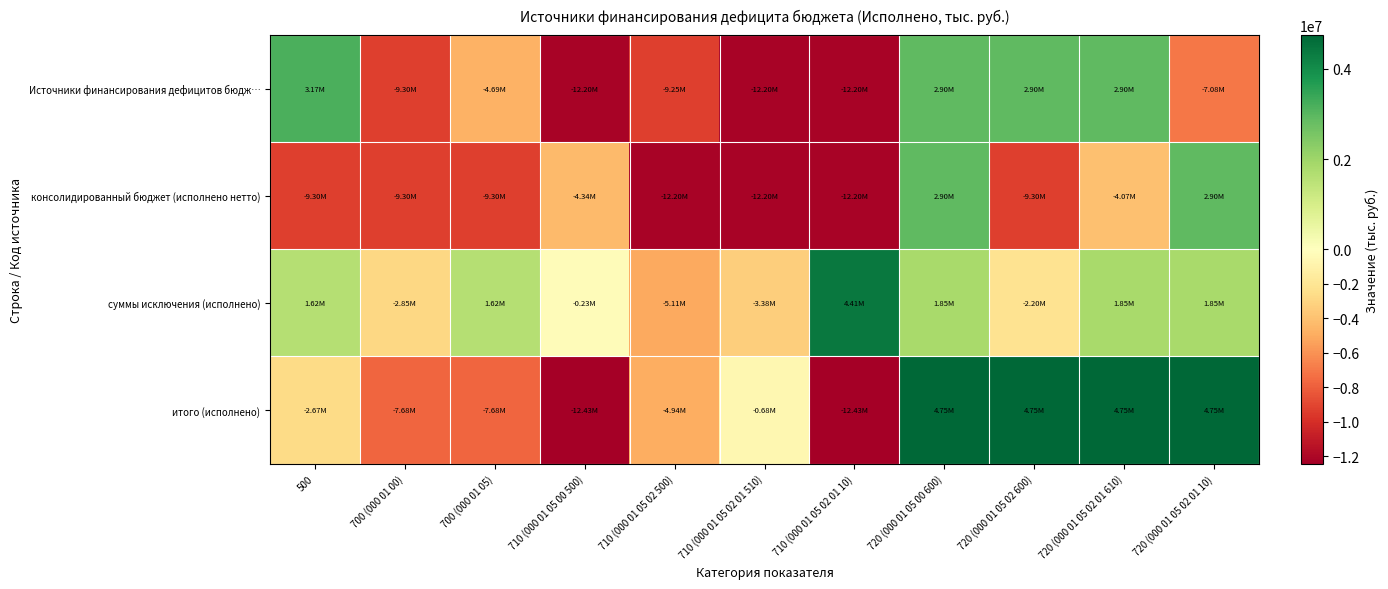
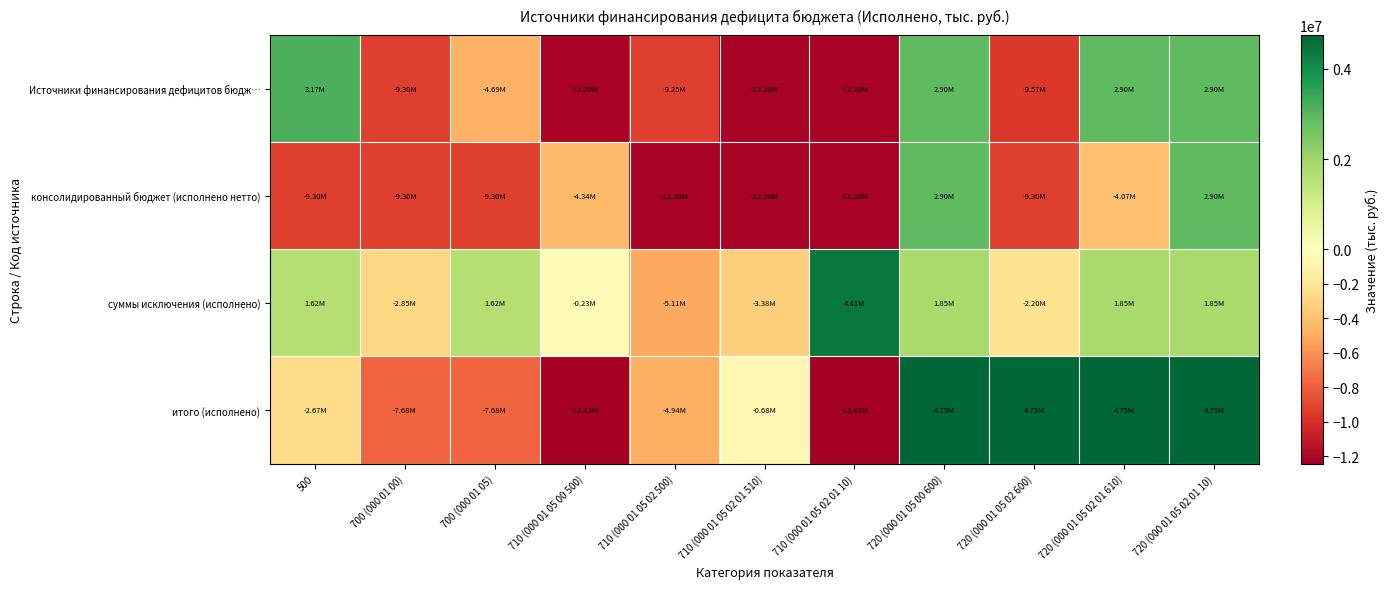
  {
    "Источники финансирования дефицитов бюдж…": {
      "500": "3.17M",
      "700 (000 01 00)": "-9.30M",
      "700 (000 01 05)": "-4.69M",
      "710 (000 01 05 00 500)": "-12.20M",
      "710 (000 01 05 02 500)": "-9.25M",
      "710 (000 01 05 02 01 510)": "-12.20M",
      "710 (000 01 05 02 01 10)": "-12.20M",
      "720 (000 01 05 00 600)": "2.90M",
-     "720 (000 01 05 02 600)": "2.90M",
+     "720 (000 01 05 02 600)": "-9.57M",
      "720 (000 01 05 02 01 610)": "2.90M",
-     "720 (000 01 05 02 01 10)": "-7.08M"
+     "720 (000 01 05 02 01 10)": "2.90M"
    },
    "консолидированный бюджет (исполнено нетто)": {
      "500": "-9.30M",
      "700 (000 01 00)": "-9.30M",
      "700 (000 01 05)": "-9.30M",
      "710 (000 01 05 00 500)": "-4.34M",
      "710 (000 01 05 02 500)": "-12.20M",
      "710 (000 01 05 02 01 510)": "-12.20M",
      "710 (000 01 05 02 01 10)": "-12.20M",
      "720 (000 01 05 00 600)": "2.90M",
      "720 (000 01 05 02 600)": "-9.30M",
      "720 (000 01 05 02 01 610)": "-4.07M",
      "720 (000 01 05 02 01 10)": "2.90M"
    },
    "суммы исключения (исполнено)": {
      "500": "1.62M",
      "700 (000 01 00)": "-2.85M",
      "700 (000 01 05)": "1.62M",
      "710 (000 01 05 00 500)": "-0.23M",
      "710 (000 01 05 02 500)": "-5.11M",
      "710 (000 01 05 02 01 510)": "-3.38M",
      "710 (000 01 05 02 01 10)": "4.41M",
      "720 (000 01 05 00 600)": "1.85M",
      "720 (000 01 05 02 600)": "-2.20M",
      "720 (000 01 05 02 01 610)": "1.85M",
      "720 (000 01 05 02 01 10)": "1.85M"
    },
    "итого (исполнено)": {
      "500": "-2.67M",
      "700 (000 01 00)": "-7.68M",
      "700 (000 01 05)": "-7.68M",
      "710 (000 01 05 00 500)": "-12.43M",
      "710 (000 01 05 02 500)": "-4.94M",
      "710 (000 01 05 02 01 510)": "-0.68M",
      "710 (000 01 05 02 01 10)": "-12.43M",
      "720 (000 01 05 00 600)": "4.75M",
      "720 (000 01 05 02 600)": "4.75M",
      "720 (000 01 05 02 01 610)": "4.75M",
      "720 (000 01 05 02 01 10)": "4.75M"
    }
  }
